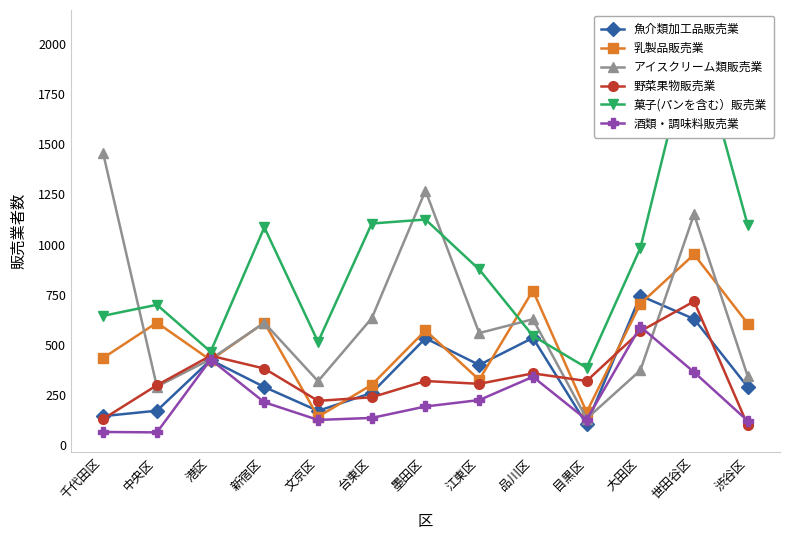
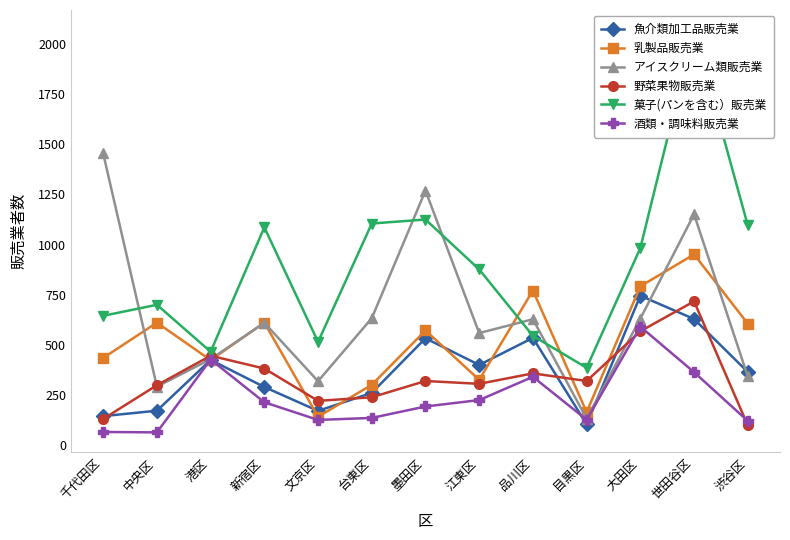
  {
    "魚介類加工品販売業": {
      "千代田区": 150,
      "中央区": 170,
      "新宿区": 290,
      "文京区": 170,
      "台東区": 260,
      "墨田区": 530,
      "江東区": 400,
      "目黒区": 100,
      "大田区": 750,
      "世田谷区": 630,
-     "渋谷区": 290
+     "渋谷区": 370
    },
    "乳製品販売業": {
      "千代田区": 440,
      "中央区": 610,
      "文京区": 140,
      "台東区": 300,
      "墨田区": 570,
      "江東区": 330,
      "品川区": 770,
      "目黒区": 170,
-     "大田区": 710,
+     "大田区": 790,
      "世田谷区": 950,
      "渋谷区": 610
    },
    "アイスクリーム類販売業": {
      "千代田区": 1450,
      "文京区": 320,
      "台東区": 630,
      "墨田区": 1270,
      "江東区": 560,
      "品川区": 630,
-     "大田区": 370,
+     "大田区": 630,
      "世田谷区": 1150,
      "渋谷区": 340
    },
    "野菜果物販売業": {
      "千代田区": 130,
      "港区": 450,
      "新宿区": 380,
      "文京区": 220,
      "台東区": 240,
      "墨田区": 320,
      "江東区": 310,
      "品川区": 360,
      "目黒区": 320,
      "大田区": 570,
      "世田谷区": 720,
      "渋谷区": 100
    },
    "菓子(パンを含む）販売業": {
      "千代田区": 650,
      "中央区": 700,
      "港区": 470,
      "新宿区": 1090,
      "文京区": 520,
      "台東区": 1110,
      "墨田区": 1130,
      "江東区": 880,
      "目黒区": 390,
      "大田区": 980,
      "渋谷区": 1100
    },
    "酒類・調味料販売業": {
      "千代田区": 70,
      "中央区": 60,
      "新宿区": 210,
      "文京区": 130,
      "台東区": 140,
      "墨田区": 190,
      "江東区": 230,
      "品川区": 340,
      "大田区": 590,
      "世田谷区": 360,
      "渋谷区": 120
    }
  }
